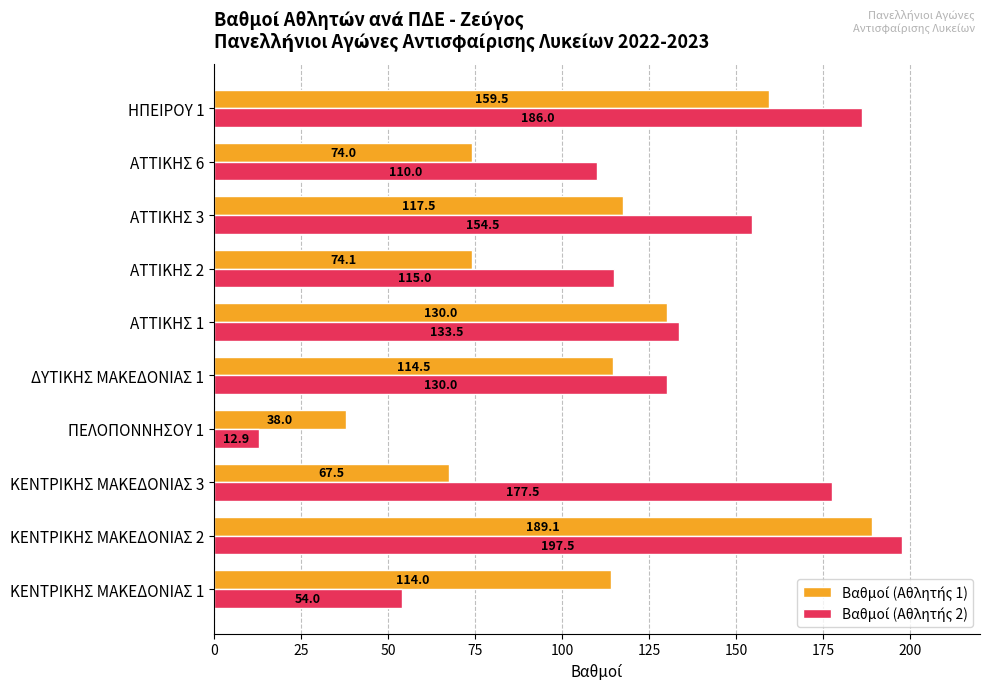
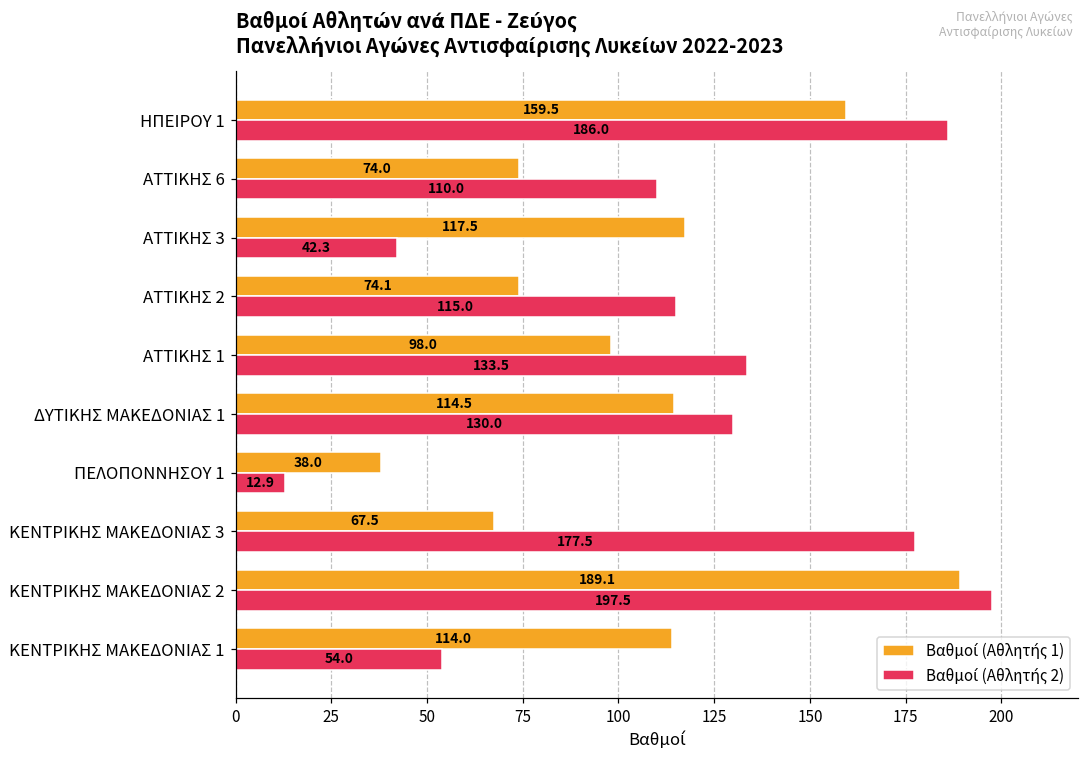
  {
    "Βαθμοί (Αθλητής 1)": {
      "ΗΠΕΙΡΟΥ 1": 159.5,
      "ΑΤΤΙΚΗΣ 6": 74.0,
      "ΑΤΤΙΚΗΣ 3": 117.5,
      "ΑΤΤΙΚΗΣ 2": 74.1,
-     "ΑΤΤΙΚΗΣ 1": 130.0,
+     "ΑΤΤΙΚΗΣ 1": 98.0,
      "ΔΥΤΙΚΗΣ ΜΑΚΕΔΟΝΙΑΣ 1": 114.5,
      "ΠΕΛΟΠΟΝΝΗΣΟΥ 1": 38.0,
      "ΚΕΝΤΡΙΚΗΣ ΜΑΚΕΔΟΝΙΑΣ 3": 67.5,
      "ΚΕΝΤΡΙΚΗΣ ΜΑΚΕΔΟΝΙΑΣ 2": 189.1,
      "ΚΕΝΤΡΙΚΗΣ ΜΑΚΕΔΟΝΙΑΣ 1": 114.0
    },
    "Βαθμοί (Αθλητής 2)": {
      "ΗΠΕΙΡΟΥ 1": 186.0,
      "ΑΤΤΙΚΗΣ 6": 110.0,
-     "ΑΤΤΙΚΗΣ 3": 154.5,
+     "ΑΤΤΙΚΗΣ 3": 42.3,
      "ΑΤΤΙΚΗΣ 2": 115.0,
      "ΑΤΤΙΚΗΣ 1": 133.5,
      "ΔΥΤΙΚΗΣ ΜΑΚΕΔΟΝΙΑΣ 1": 130.0,
      "ΠΕΛΟΠΟΝΝΗΣΟΥ 1": 12.9,
      "ΚΕΝΤΡΙΚΗΣ ΜΑΚΕΔΟΝΙΑΣ 3": 177.5,
      "ΚΕΝΤΡΙΚΗΣ ΜΑΚΕΔΟΝΙΑΣ 2": 197.5,
      "ΚΕΝΤΡΙΚΗΣ ΜΑΚΕΔΟΝΙΑΣ 1": 54.0
    }
  }
